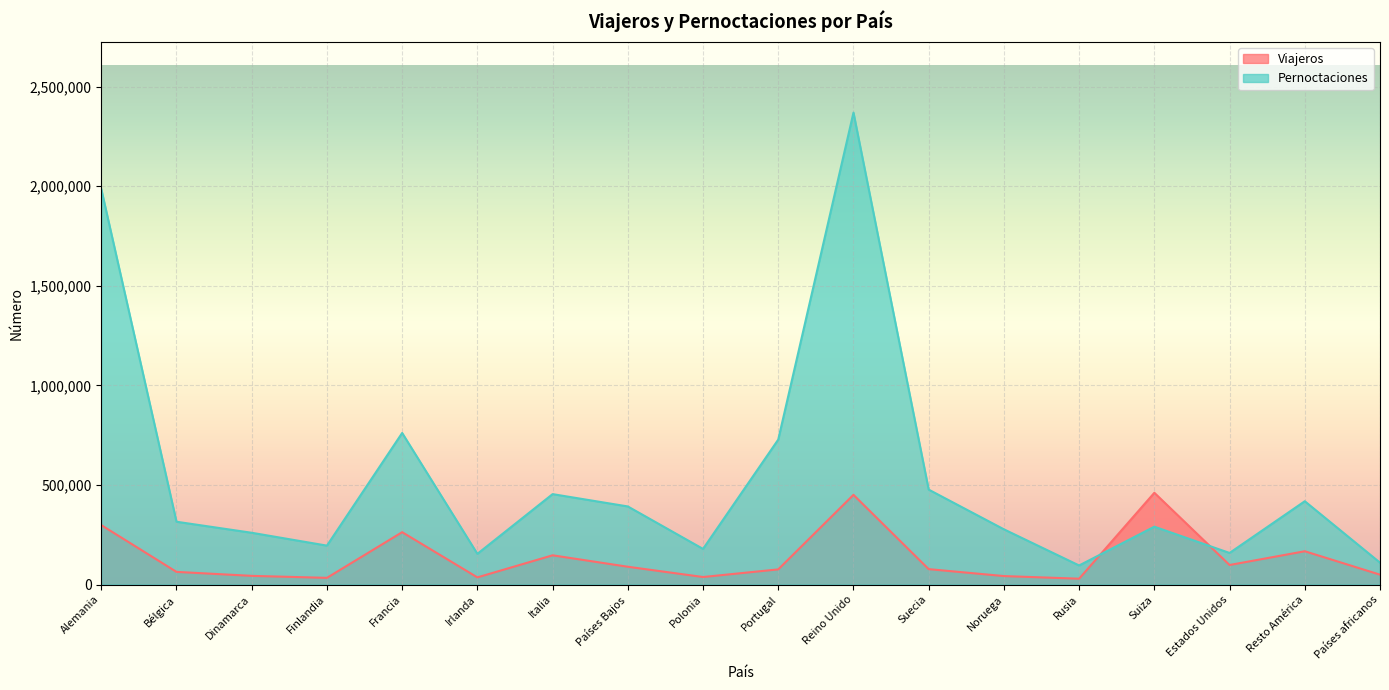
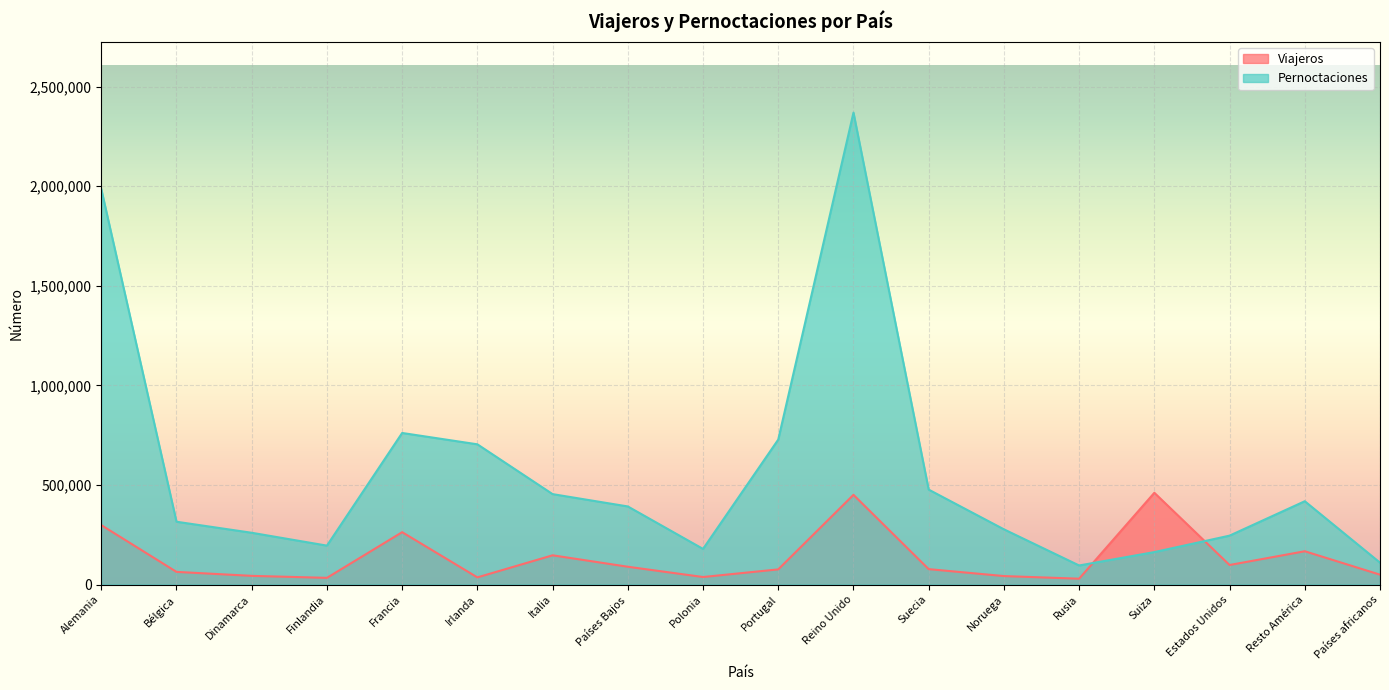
  {
    "Viajeros": {
      "Alemania": "300,000",
      "Bélgica": "60,000",
      "Dinamarca": "40,000",
      "Finlandia": "30,000",
      "Francia": "260,000",
      "Irlanda": "40,000",
      "Italia": "150,000",
      "Países Bajos": "90,000",
      "Polonia": "40,000",
      "Portugal": "80,000",
      "Reino Unido": "450,000",
      "Suecia": "80,000",
      "Noruega": "40,000",
      "Rusia": "30,000",
      "Suiza": "460,000",
      "Estados Unidos": "100,000",
      "Resto América": "170,000",
      "Países africanos": "50,000"
    },
    "Pernoctaciones": {
      "Alemania": "1,990,000",
      "Bélgica": "320,000",
      "Dinamarca": "260,000",
      "Finlandia": "200,000",
      "Francia": "760,000",
-     "Irlanda": "150,000",
+     "Irlanda": "700,000",
      "Italia": "450,000",
      "Países Bajos": "390,000",
      "Polonia": "180,000",
      "Portugal": "730,000",
      "Reino Unido": "2,370,000",
      "Suecia": "480,000",
      "Noruega": "280,000",
      "Rusia": "100,000",
-     "Suiza": "290,000",
-     "Estados Unidos": "160,000",
+     "Suiza": "160,000",
+     "Estados Unidos": "250,000",
      "Resto América": "420,000",
      "Países africanos": "110,000"
    }
  }
